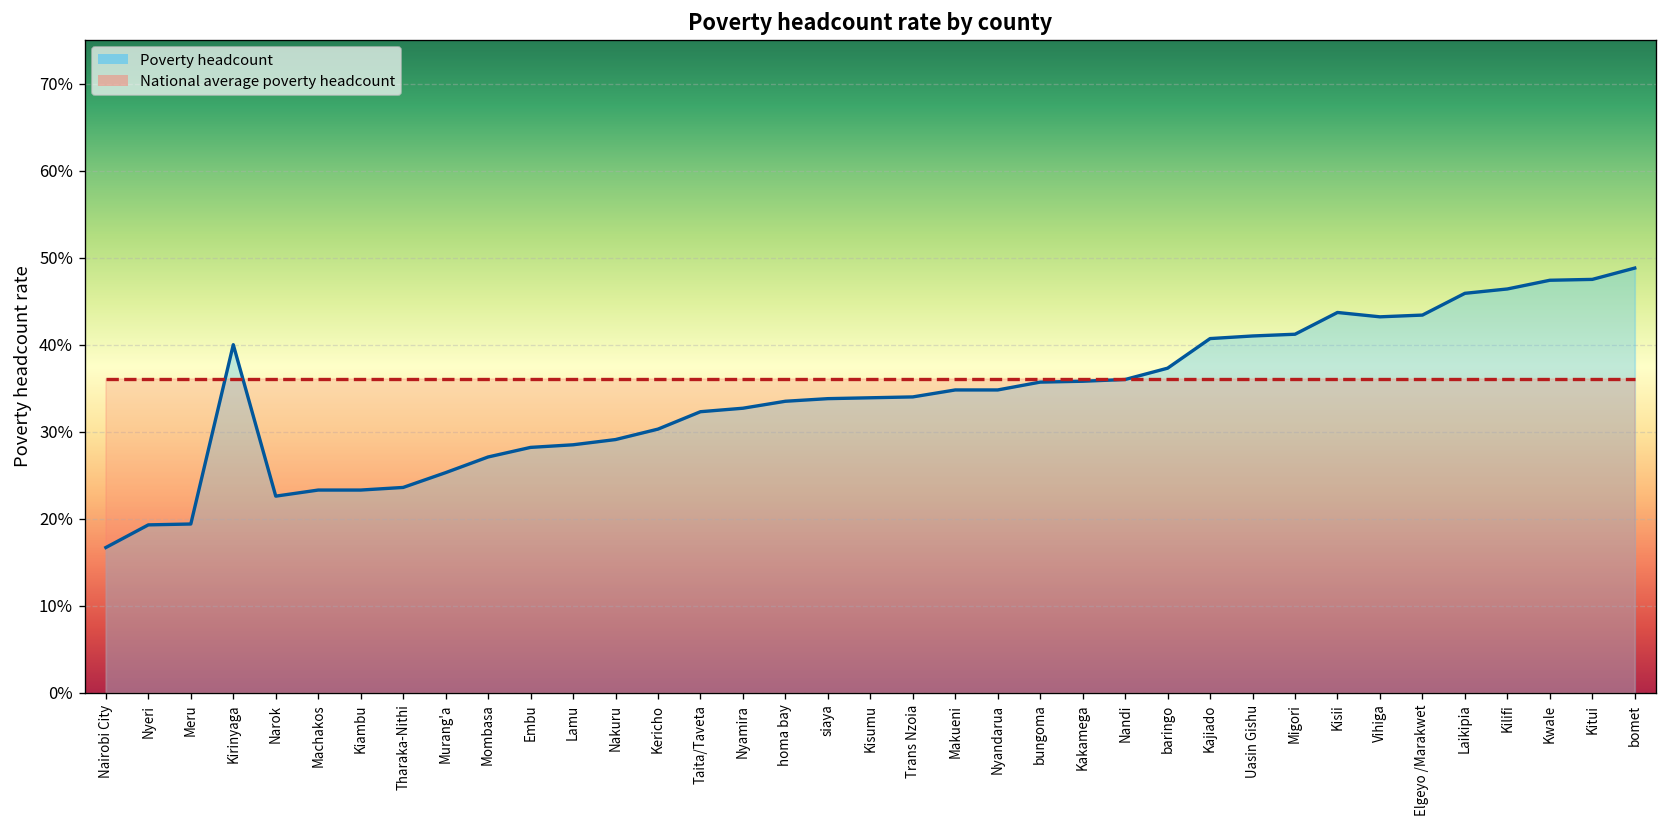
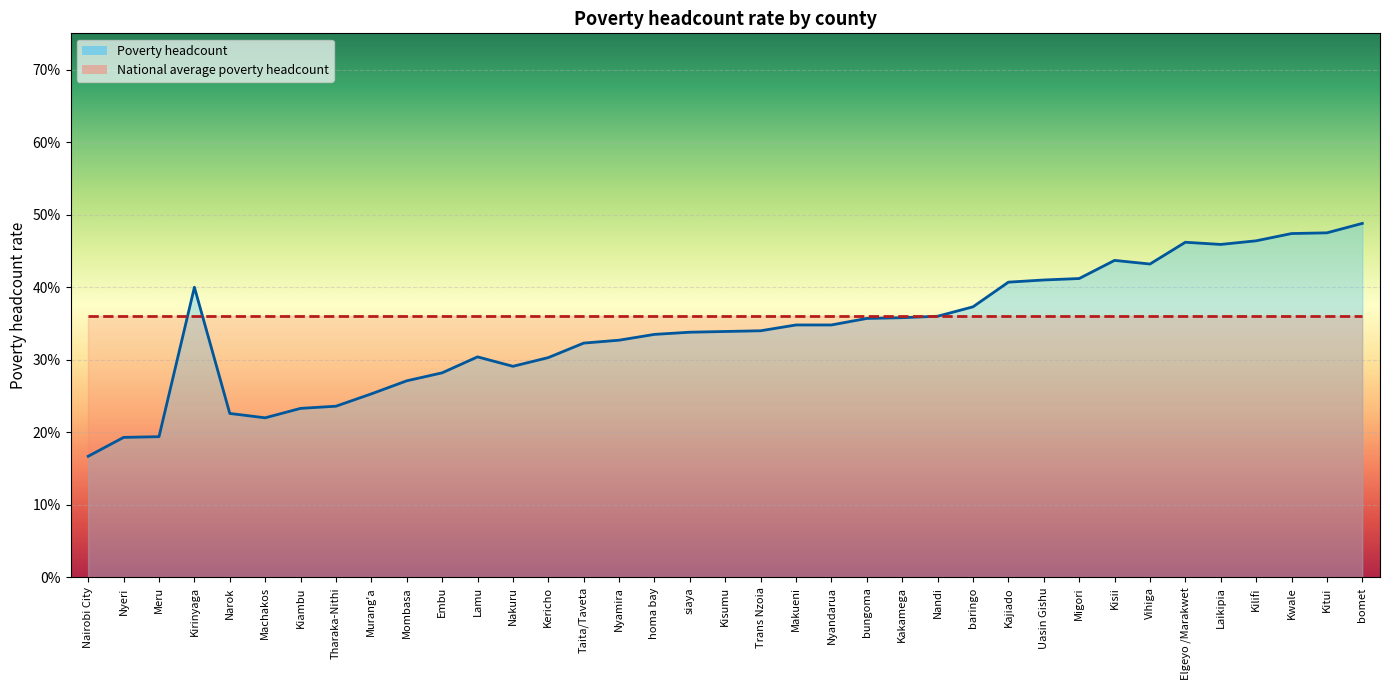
  {
    "Poverty headcount": {
      "Nairobi City": "17%",
      "Nyeri": "19%",
      "Meru": "19%",
      "Kirinyaga": "40%",
      "Narok": "23%",
-     "Machakos": "23%",
+     "Machakos": "22%",
      "Kiambu": "23%",
      "Tharaka-Nithi": "24%",
      "Murang'a": "25%",
      "Mombasa": "27%",
      "Embu": "28%",
-     "Lamu": "28%",
+     "Lamu": "30%",
      "Nakuru": "29%",
      "Kericho": "30%",
      "Taita/Taveta": "32%",
      "Nyamira": "33%",
      "homa bay": "34%",
      "siaya": "34%",
      "Kisumu": "34%",
      "Trans Nzoia": "34%",
      "Makueni": "35%",
      "Nyandarua": "35%",
      "bungoma": "36%",
      "baringo": "37%",
      "Kajiado": "41%",
      "Uasin Gishu": "41%",
      "Migori": "41%",
      "Kisii": "44%",
      "Vihiga": "43%",
-     "Elgeyo /Marakwet": "43%",
+     "Elgeyo /Marakwet": "46%",
      "Laikipia": "46%",
      "Kilifi": "46%",
      "Kwale": "47%",
      "Kitui": "48%",
      "bomet": "49%"
    },
    "National average poverty headcount": {
      "Nairobi City": "36%",
      "Nyeri": "36%",
      "Meru": "36%",
      "Kirinyaga": "36%",
      "Narok": "36%",
      "Machakos": "36%",
      "Kiambu": "36%",
      "Tharaka-Nithi": "36%",
      "Murang'a": "36%",
      "Mombasa": "36%",
      "Embu": "36%",
      "Lamu": "36%",
      "Nakuru": "36%",
      "Kericho": "36%",
      "Taita/Taveta": "36%",
      "Nyamira": "36%",
      "homa bay": "36%",
      "siaya": "36%",
      "Kisumu": "36%",
      "Trans Nzoia": "36%",
      "Makueni": "36%",
      "Nyandarua": "36%",
      "bungoma": "36%",
      "baringo": "36%",
      "Kajiado": "36%",
      "Uasin Gishu": "36%",
      "Migori": "36%",
      "Kisii": "36%",
      "Vihiga": "36%",
      "Elgeyo /Marakwet": "36%",
      "Laikipia": "36%",
      "Kilifi": "36%",
      "Kwale": "36%",
      "Kitui": "36%",
      "bomet": "36%"
    }
  }
